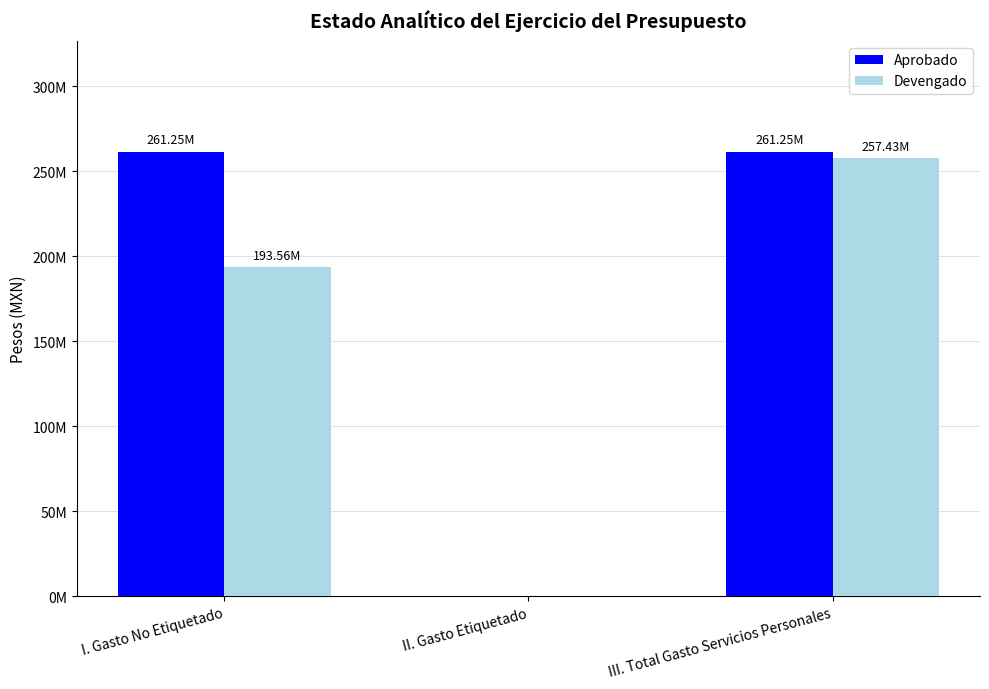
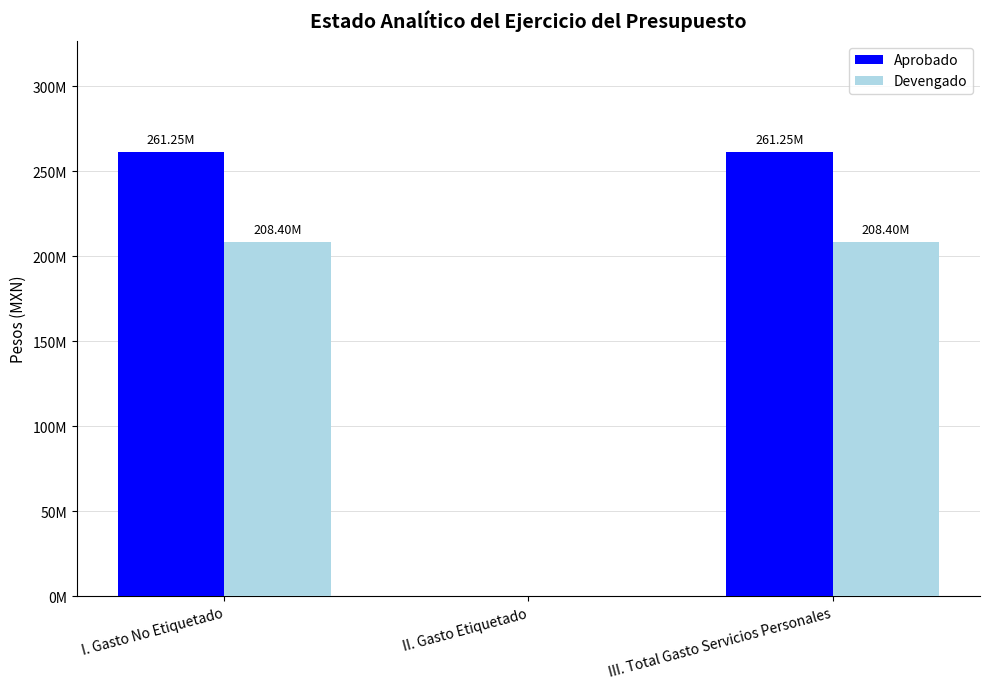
  {
    "Aprobado": {
      "I. Gasto No Etiquetado": "261.25M",
      "III. Total Gasto Servicios Personales": "261.25M"
    },
    "Devengado": {
-     "I. Gasto No Etiquetado": "193.56M",
-     "III. Total Gasto Servicios Personales": "257.43M"
+     "I. Gasto No Etiquetado": "208.40M",
+     "III. Total Gasto Servicios Personales": "208.40M"
    }
  }
